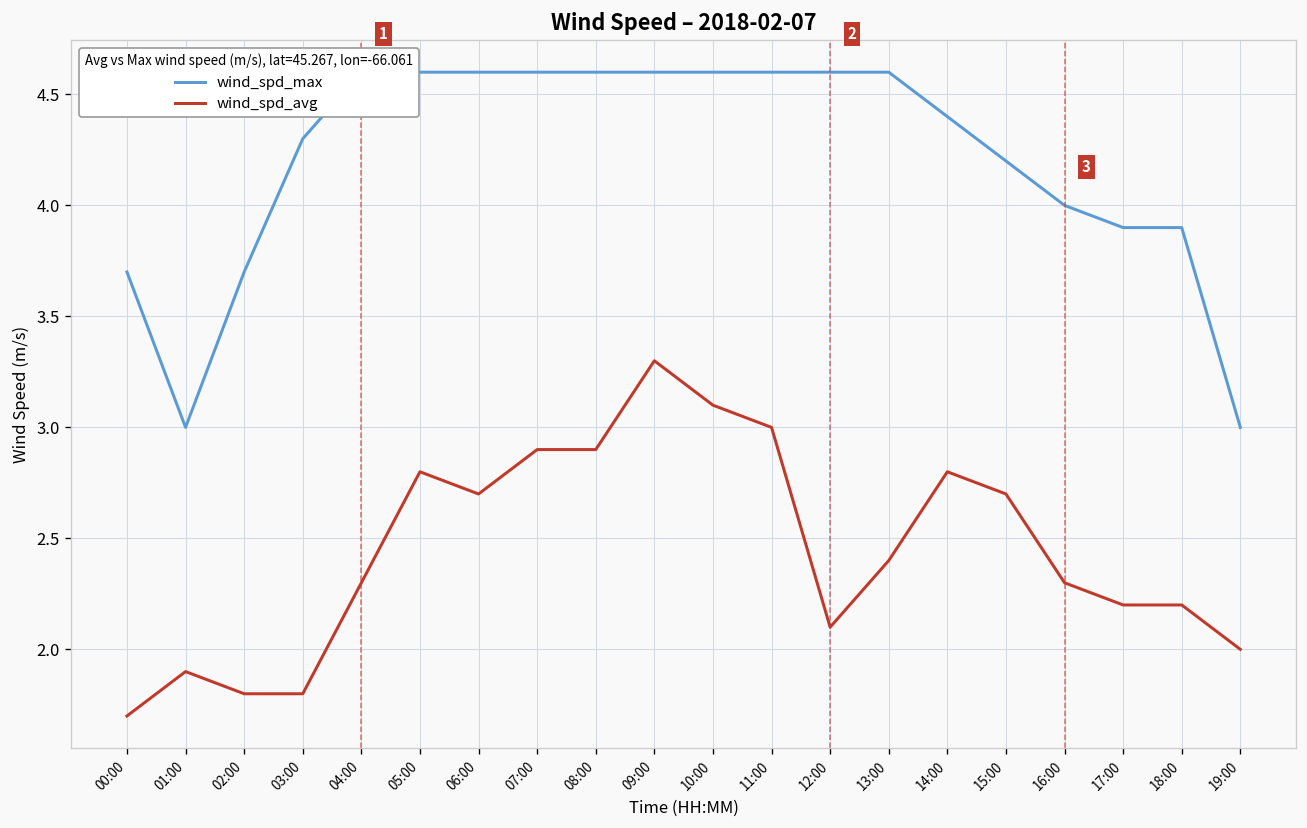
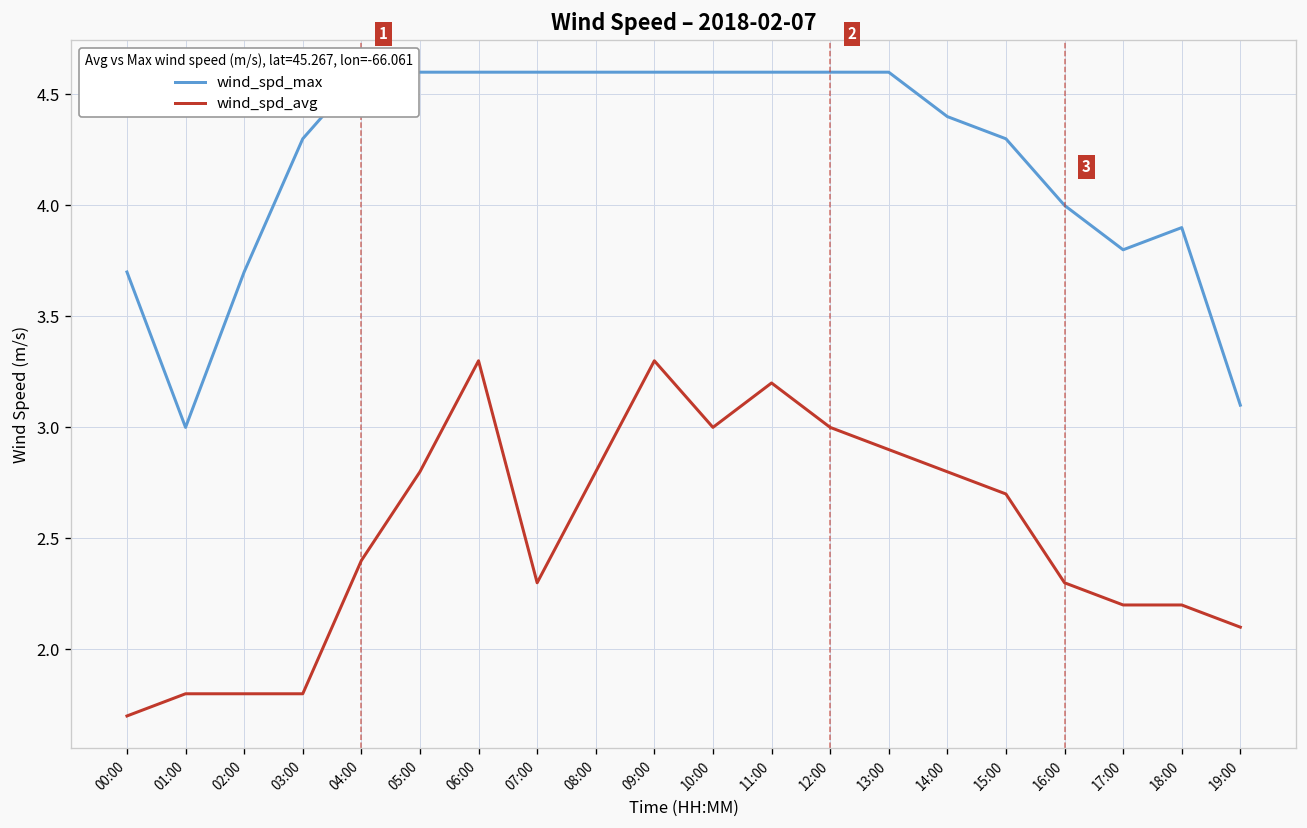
  {
    "wind_spd_max": {
      "00:00": 3.7,
      "01:00": 3.0,
      "02:00": 3.7,
      "03:00": 4.3,
      "05:00": 4.6,
      "06:00": 4.6,
      "07:00": 4.6,
      "08:00": 4.6,
      "09:00": 4.6,
      "10:00": 4.6,
      "11:00": 4.6,
      "12:00": 4.6,
      "13:00": 4.6,
      "14:00": 4.4,
-     "15:00": 4.2,
+     "15:00": 4.3,
      "16:00": 4.0,
-     "17:00": 3.9,
+     "17:00": 3.8,
      "18:00": 3.9,
-     "19:00": 3.0
+     "19:00": 3.1
    },
    "wind_spd_avg": {
      "00:00": 1.7,
-     "01:00": 1.9,
+     "01:00": 1.8,
      "02:00": 1.8,
      "03:00": 1.8,
-     "04:00": 2.3,
+     "04:00": 2.4,
      "05:00": 2.8,
-     "06:00": 2.7,
-     "07:00": 2.9,
-     "08:00": 2.9,
+     "06:00": 3.3,
+     "07:00": 2.3,
+     "08:00": 2.8,
      "09:00": 3.3,
-     "10:00": 3.1,
-     "11:00": 3.0,
-     "12:00": 2.1,
-     "13:00": 2.4,
+     "10:00": 3.0,
+     "11:00": 3.2,
+     "12:00": 3.0,
+     "13:00": 2.9,
      "14:00": 2.8,
      "15:00": 2.7,
      "16:00": 2.3,
      "17:00": 2.2,
      "18:00": 2.2,
-     "19:00": 2.0
+     "19:00": 2.1
    }
  }
